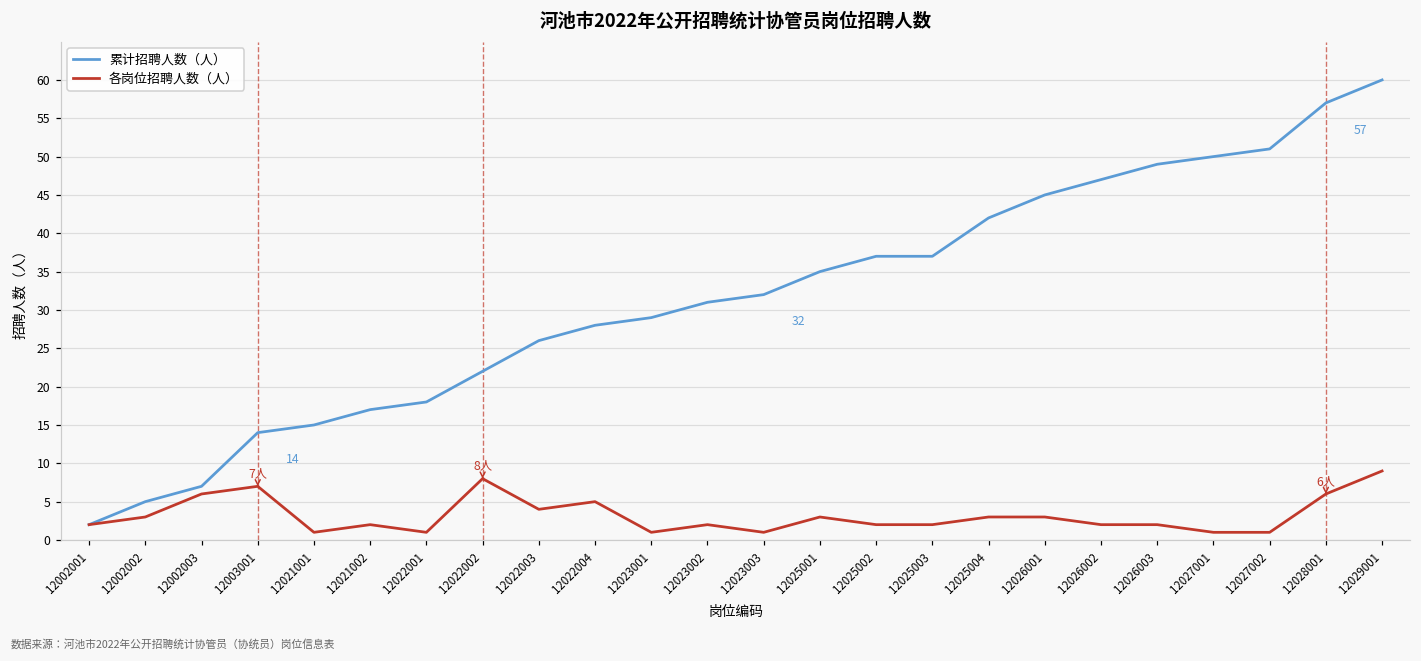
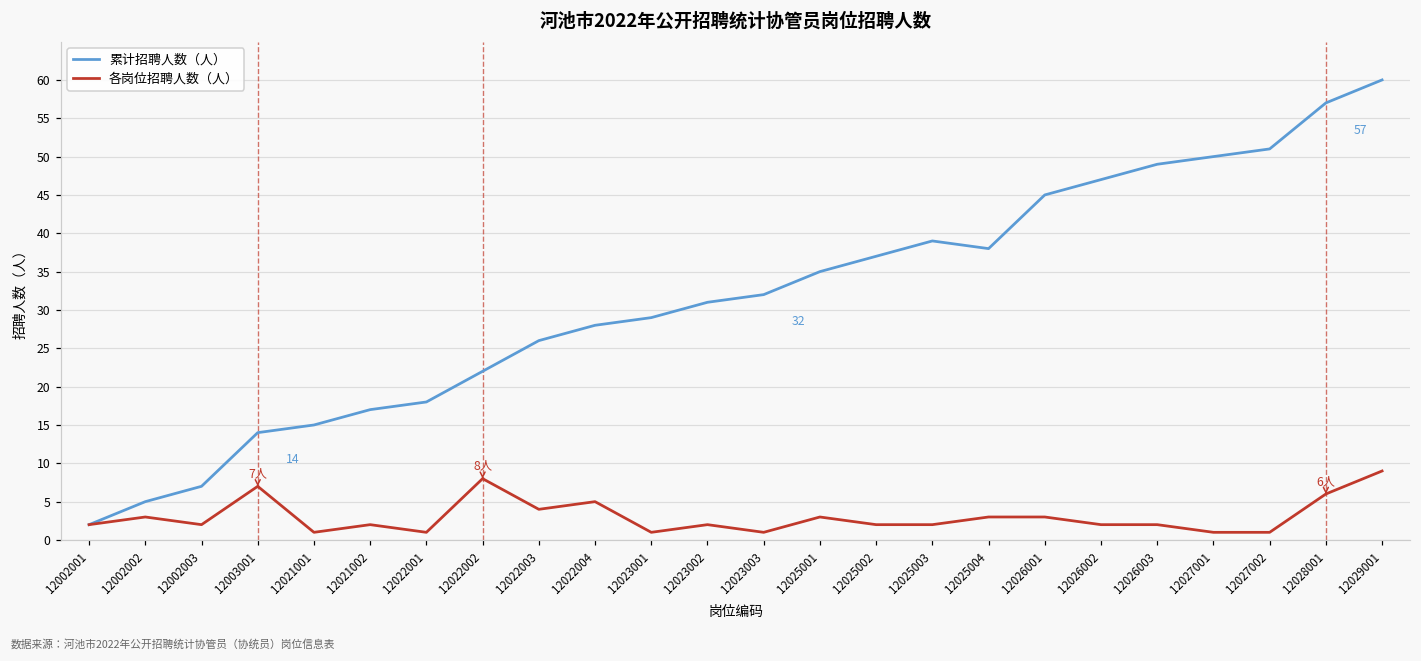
  {
    "累计招聘人数（人）": {
      "12002002": 5,
      "12002003": 7,
      "12003001": 14,
      "12021001": 15,
      "12021002": 17,
      "12022001": 18,
      "12022002": 22,
      "12022003": 26,
      "12022004": 28,
      "12023001": 29,
      "12023002": 31,
      "12023003": 32,
      "12025001": 35,
      "12025002": 37,
-     "12025003": 37,
-     "12025004": 42,
+     "12025003": 39,
+     "12025004": 38,
      "12026001": 45,
      "12026002": 47,
      "12026003": 49,
      "12027001": 50,
      "12027002": 51,
      "12028001": 57,
      "12029001": 60
    },
    "各岗位招聘人数（人）": {
      "12002002": 3,
-     "12002003": 6,
+     "12002003": 2,
      "12021001": 1,
      "12021002": 2,
      "12022001": 1,
      "12022003": 4,
      "12022004": 5,
      "12023001": 1,
      "12023002": 2,
      "12023003": 1,
      "12025001": 3,
      "12025002": 2,
      "12025003": 2,
      "12025004": 3,
      "12026001": 3,
      "12026002": 2,
      "12026003": 2,
      "12027001": 1,
      "12027002": 1,
      "12029001": 9
    }
  }
